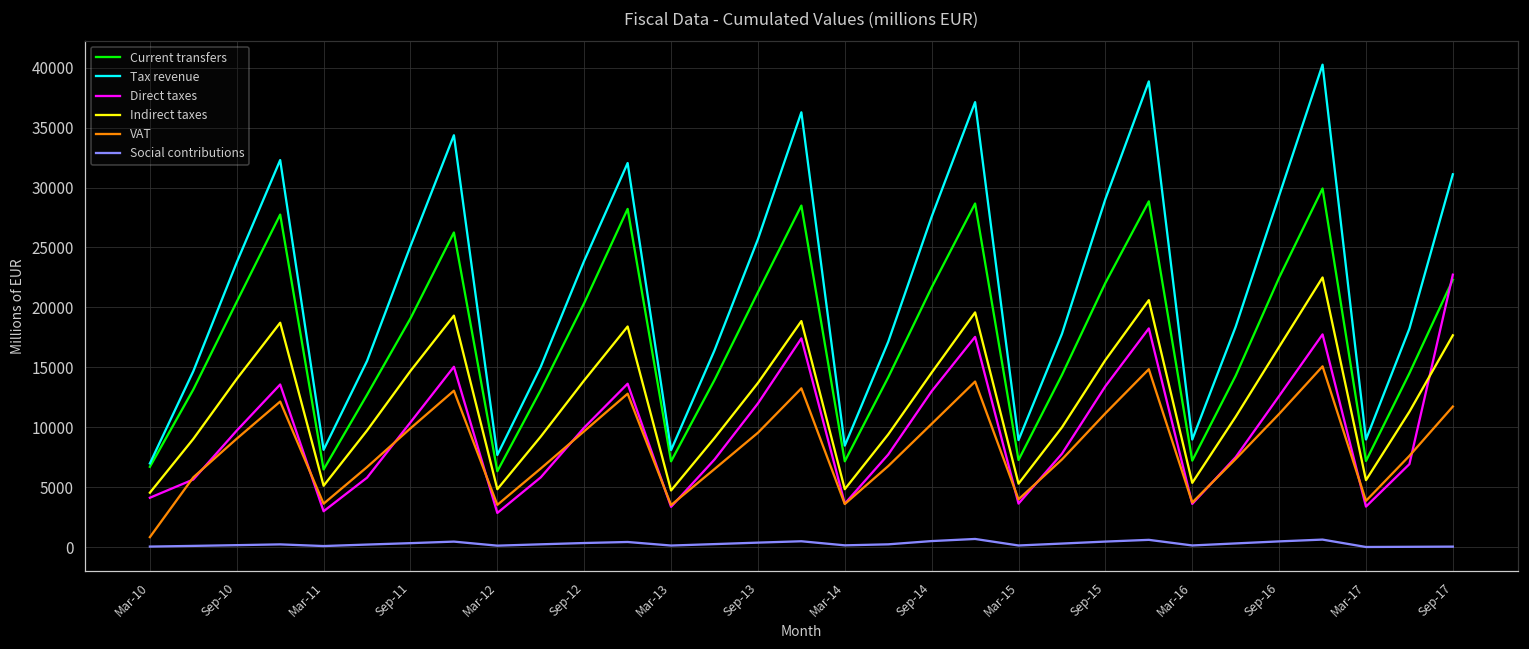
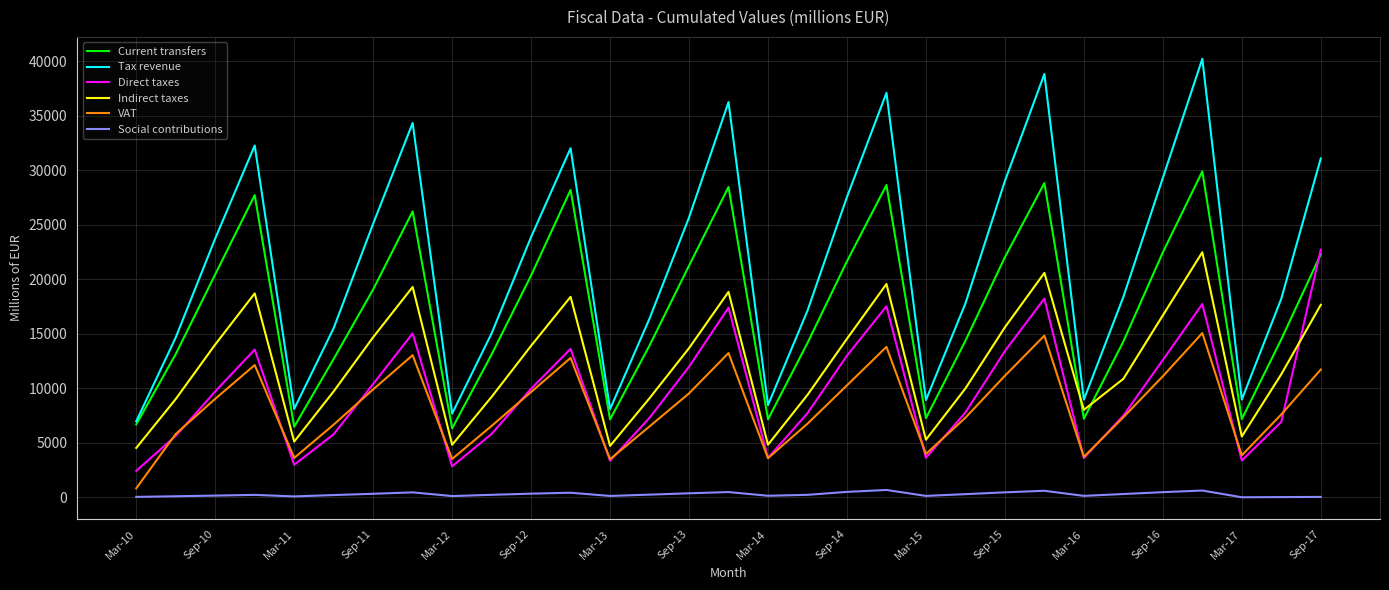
  {
    "Current transfers": {
      "Mar-10": 6700,
      "Sep-10": 20500,
      "Mar-11": 6500,
      "Sep-11": 19100,
      "Mar-12": 6300,
      "Sep-12": 20400,
      "Mar-13": 7200,
      "Sep-13": 21300,
      "Mar-14": 7200,
      "Sep-14": 21700,
      "Mar-15": 7300,
      "Sep-15": 22000,
      "Mar-16": 7200,
      "Sep-16": 22500,
      "Mar-17": 7200,
      "Sep-17": 22300
    },
    "Tax revenue": {
      "Mar-10": 7000,
      "Sep-10": 23800,
      "Mar-11": 8100,
      "Sep-11": 25100,
      "Mar-12": 7700,
      "Sep-12": 23900,
      "Mar-13": 8100,
      "Sep-13": 25700,
      "Mar-14": 8500,
      "Sep-14": 27600,
      "Mar-15": 8900,
      "Sep-15": 29000,
      "Mar-16": 9000,
      "Sep-16": 29300,
      "Mar-17": 9000,
      "Sep-17": 31100
    },
    "Direct taxes": {
-     "Mar-10": 4100,
+     "Mar-10": 2400,
      "Sep-10": 9700,
      "Mar-11": 3000,
      "Sep-11": 10400,
      "Mar-12": 2900,
      "Sep-12": 10000,
      "Sep-13": 12000,
      "Sep-14": 13000,
      "Mar-15": 3600,
      "Sep-15": 13400,
      "Sep-16": 12600,
      "Mar-17": 3400,
      "Sep-17": 22700
    },
    "Indirect taxes": {
      "Mar-10": 4500,
      "Sep-10": 14000,
      "Mar-11": 5100,
      "Sep-11": 14700,
      "Mar-12": 4800,
      "Sep-12": 13900,
      "Mar-13": 4700,
      "Sep-13": 13700,
      "Mar-14": 4800,
      "Sep-14": 14600,
      "Mar-15": 5300,
      "Sep-15": 15600,
-     "Mar-16": 5400,
+     "Mar-16": 8000,
      "Sep-16": 16700,
      "Mar-17": 5600,
      "Sep-17": 17700
    },
    "VAT": {
      "Mar-10": 800,
      "Sep-10": 9000,
      "Mar-11": 3600,
      "Sep-11": 9900,
      "Mar-12": 3500,
      "Sep-12": 9700,
      "Sep-13": 9500,
      "Sep-14": 10300,
      "Mar-15": 4000,
      "Sep-15": 11200,
      "Sep-16": 11100,
      "Mar-17": 3900,
      "Sep-17": 11700
    },
    "Social contributions": {
      "Mar-10": 100,
      "Sep-10": 200,
      "Mar-11": 100,
      "Sep-11": 300,
      "Mar-12": 100,
      "Sep-12": 300,
      "Mar-13": 100,
      "Sep-13": 400,
      "Mar-14": 200,
      "Sep-14": 500,
      "Mar-15": 100,
      "Sep-15": 500,
      "Mar-16": 100,
      "Sep-16": 500,
      "Mar-17": 0,
      "Sep-17": 0
    }
  }
